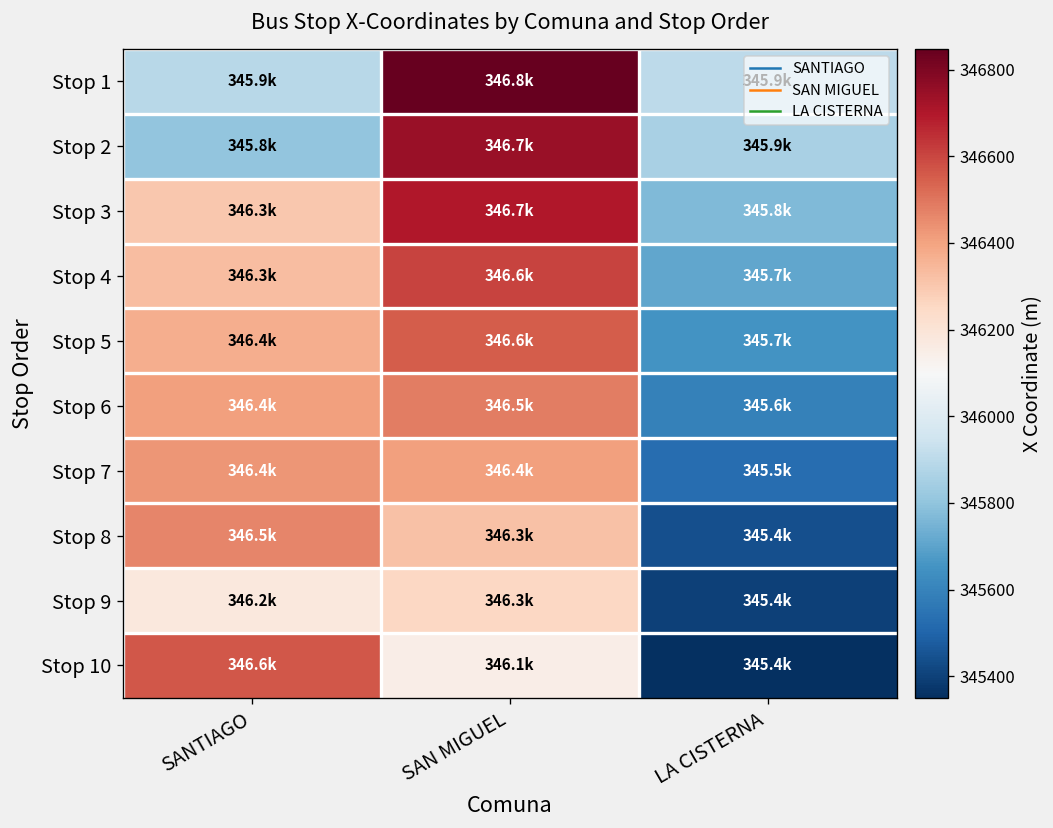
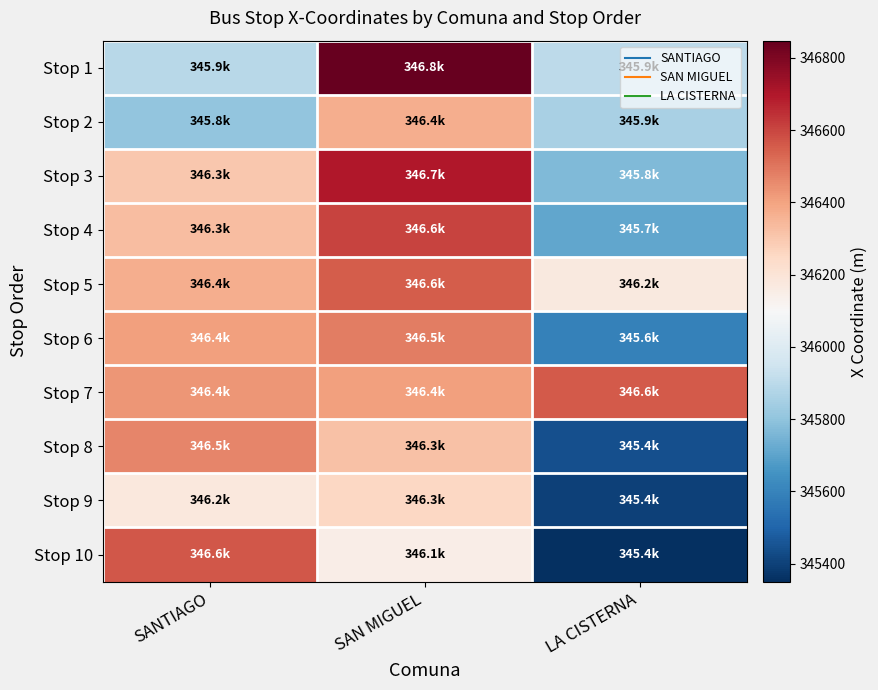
  {
    "Stop 1": {
      "SANTIAGO": "345.9k",
      "SAN MIGUEL": "346.8k"
    },
    "Stop 2": {
      "SANTIAGO": "345.8k",
-     "SAN MIGUEL": "346.7k",
+     "SAN MIGUEL": "346.4k",
      "LA CISTERNA": "345.9k"
    },
    "Stop 3": {
      "SANTIAGO": "346.3k",
      "SAN MIGUEL": "346.7k",
      "LA CISTERNA": "345.8k"
    },
    "Stop 4": {
      "SANTIAGO": "346.3k",
      "SAN MIGUEL": "346.6k",
      "LA CISTERNA": "345.7k"
    },
    "Stop 5": {
      "SANTIAGO": "346.4k",
      "SAN MIGUEL": "346.6k",
-     "LA CISTERNA": "345.7k"
+     "LA CISTERNA": "346.2k"
    },
    "Stop 6": {
      "SANTIAGO": "346.4k",
      "SAN MIGUEL": "346.5k",
      "LA CISTERNA": "345.6k"
    },
    "Stop 7": {
      "SANTIAGO": "346.4k",
      "SAN MIGUEL": "346.4k",
-     "LA CISTERNA": "345.5k"
+     "LA CISTERNA": "346.6k"
    },
    "Stop 8": {
      "SANTIAGO": "346.5k",
      "SAN MIGUEL": "346.3k",
      "LA CISTERNA": "345.4k"
    },
    "Stop 9": {
      "SANTIAGO": "346.2k",
      "SAN MIGUEL": "346.3k",
      "LA CISTERNA": "345.4k"
    },
    "Stop 10": {
      "SANTIAGO": "346.6k",
      "SAN MIGUEL": "346.1k",
      "LA CISTERNA": "345.4k"
    }
  }
